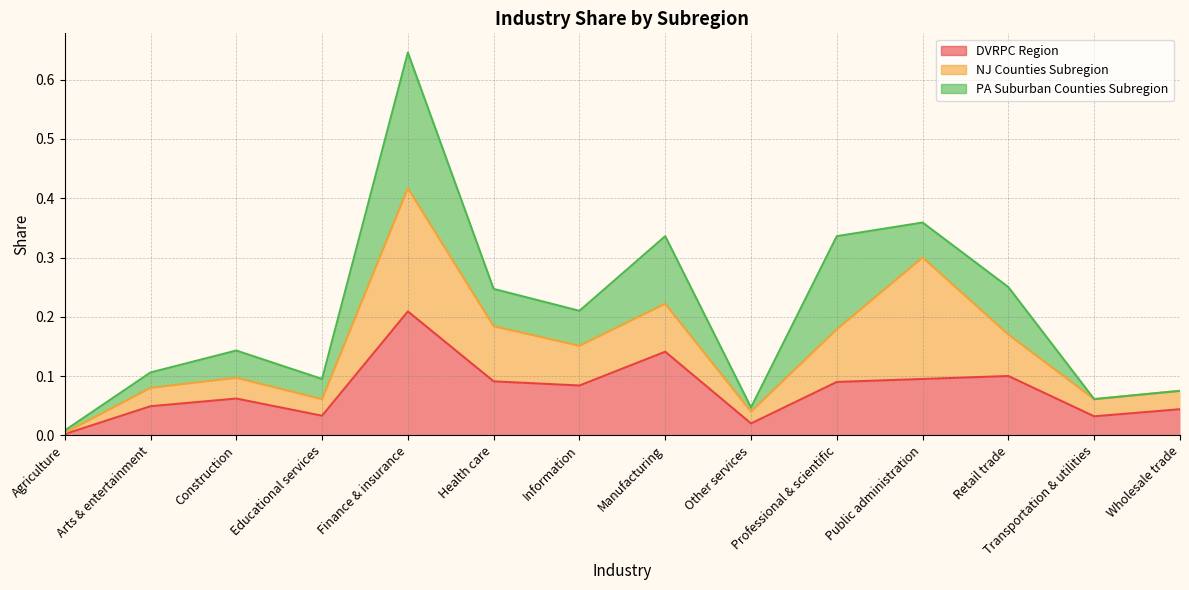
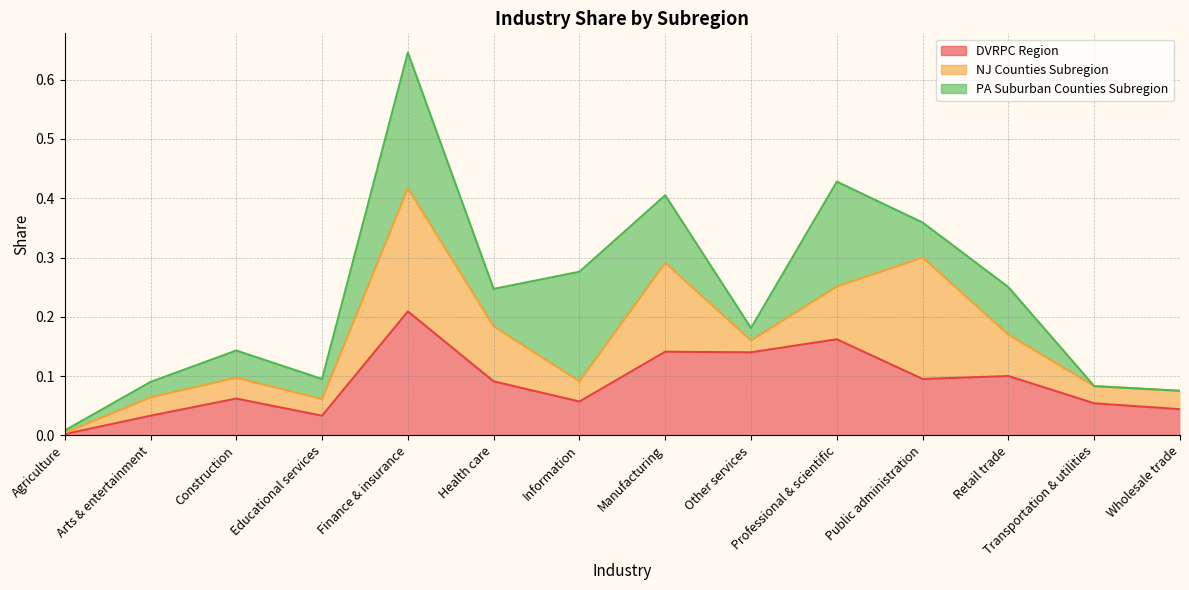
  {
    "DVRPC Region": {
-     "Arts & entertainment": 0.05,
+     "Arts & entertainment": 0.03,
      "Construction": 0.06,
      "Educational services": 0.03,
      "Finance & insurance": 0.21,
      "Health care": 0.09,
-     "Information": 0.08,
+     "Information": 0.06,
      "Manufacturing": 0.14,
-     "Other services": 0.02,
-     "Professional & scientific": 0.09,
+     "Other services": 0.14,
+     "Professional & scientific": 0.16,
      "Public administration": 0.10,
      "Retail trade": 0.10,
-     "Transportation & utilities": 0.03,
+     "Transportation & utilities": 0.05,
      "Wholesale trade": 0.04
    },
    "NJ Counties Subregion": {
      "Arts & entertainment": 0.03,
      "Construction": 0.04,
      "Educational services": 0.03,
      "Finance & insurance": 0.21,
      "Health care": 0.09,
-     "Information": 0.07,
-     "Manufacturing": 0.08,
+     "Information": 0.03,
+     "Manufacturing": 0.15,
      "Other services": 0.02,
      "Professional & scientific": 0.09,
      "Public administration": 0.21,
      "Retail trade": 0.07
    },
    "PA Suburban Counties Subregion": {
      "Arts & entertainment": 0.03,
      "Construction": 0.05,
      "Educational services": 0.03,
      "Finance & insurance": 0.23,
      "Health care": 0.06,
-     "Information": 0.06,
+     "Information": 0.19,
      "Manufacturing": 0.11,
-     "Other services": 0.01,
-     "Professional & scientific": 0.16,
+     "Other services": 0.02,
+     "Professional & scientific": 0.18,
      "Public administration": 0.06,
      "Retail trade": 0.08
    }
  }
